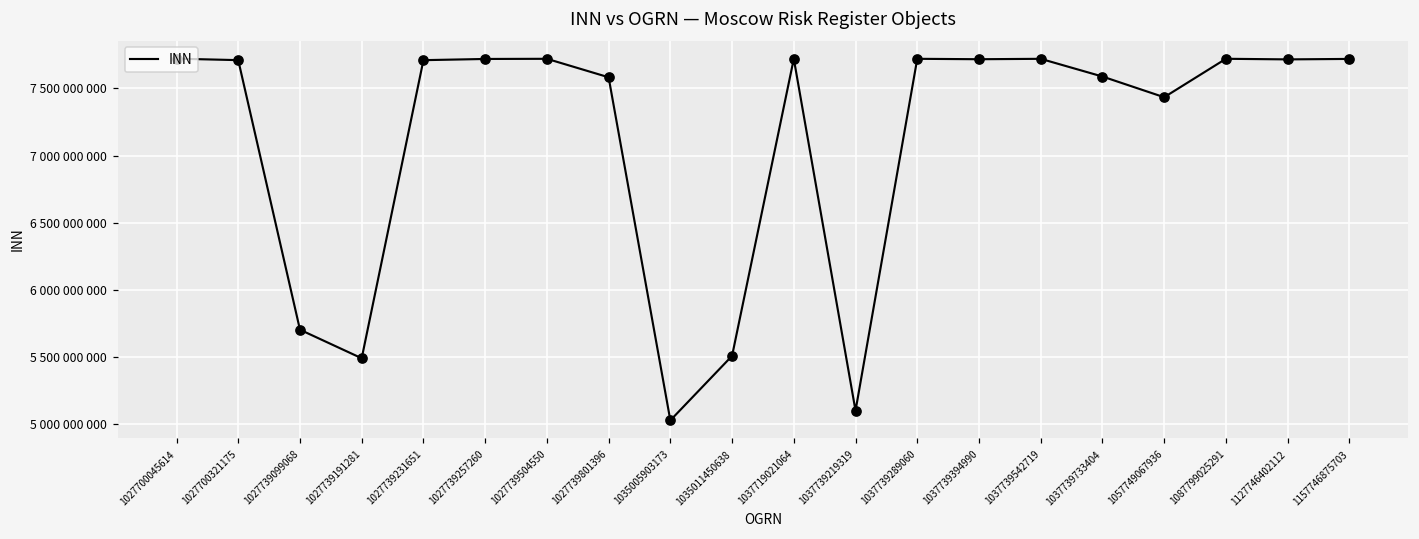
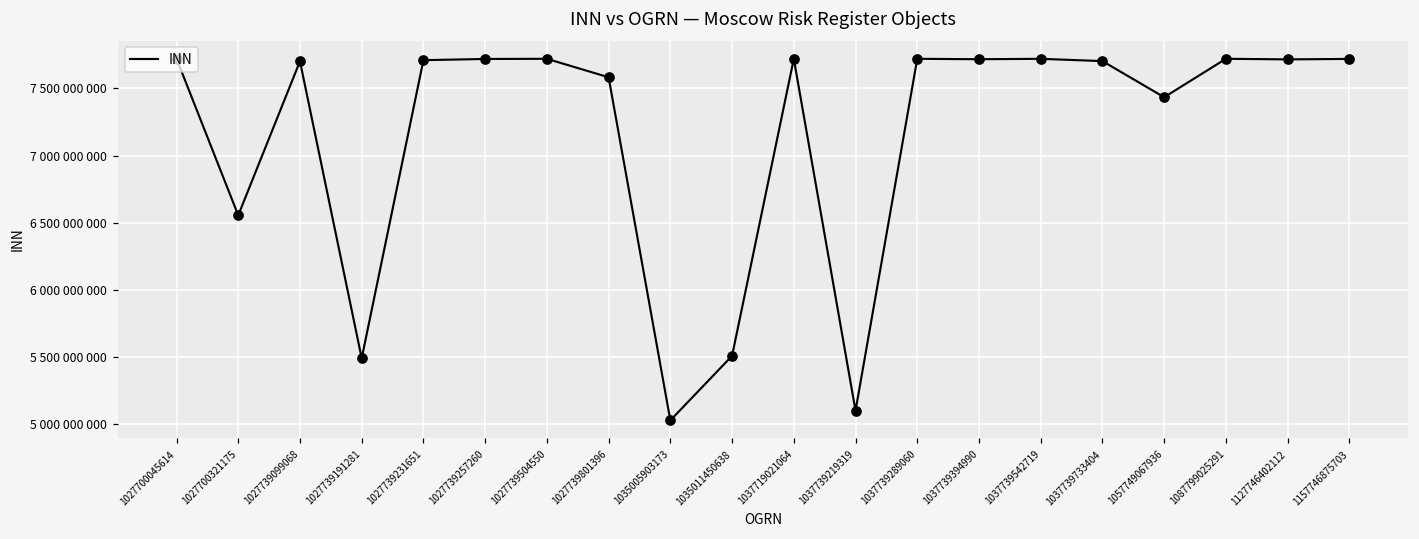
  {
-   "1027700321175": 7710000000,
-   "1027739099068": 5700000000,
+   "1027700321175": 6560000000,
+   "1027739099068": 7700000000,
    "1027739191281": 5490000000,
    "1027739231651": 7710000000,
    "1027739257260": 7720000000,
    "1027739504550": 7720000000,
    "1027739801396": 7580000000,
    "1035005903173": 5030000000,
    "1035011450638": 5510000000,
    "1037719021064": 7720000000,
    "1037739219319": 5100000000,
    "1037739289060": 7720000000,
    "1037739394990": 7720000000,
    "1037739542719": 7720000000,
-   "1037739733404": 7590000000,
+   "1037739733404": 7700000000,
    "1057749067936": 7430000000,
    "1087799025291": 7720000000,
    "1127746402112": 7710000000,
    "1157746875703": 7720000000
  }
